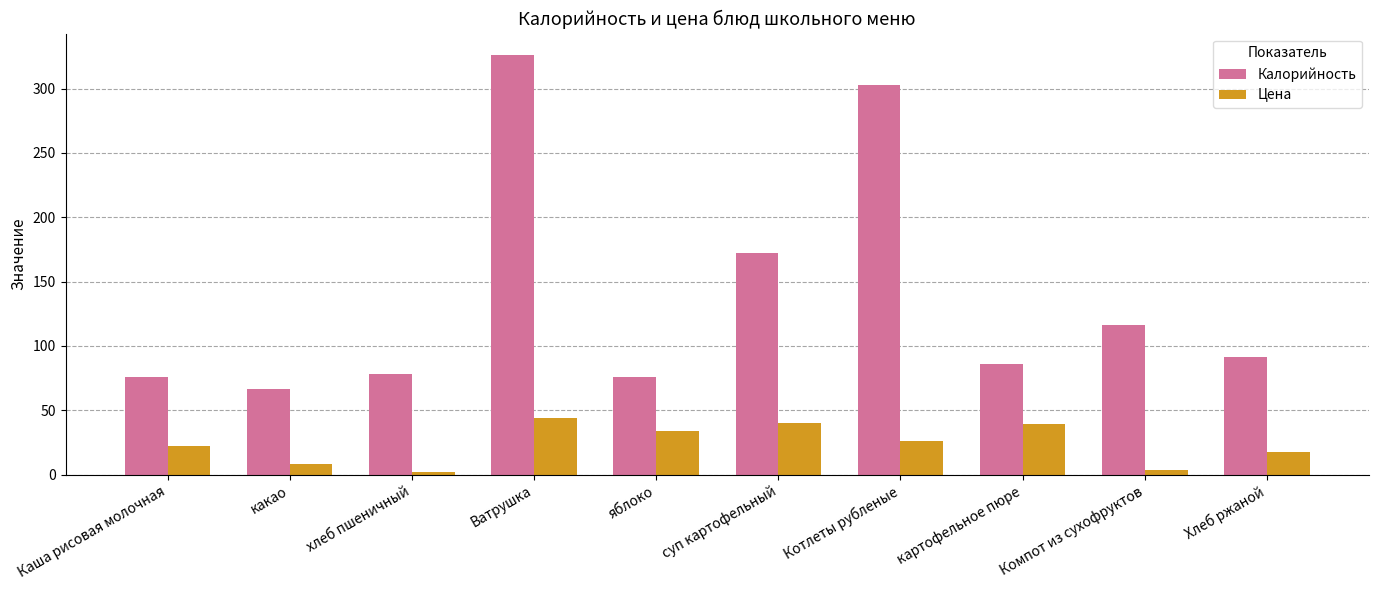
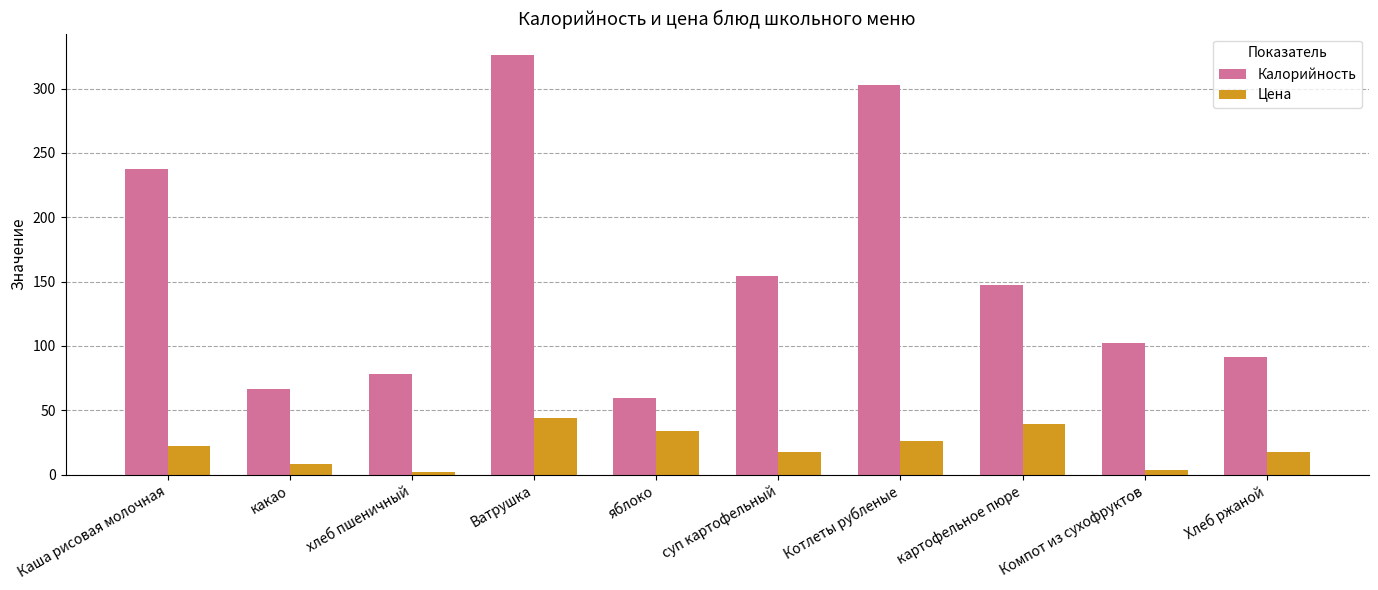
  {
    "Калорийность": {
-     "Каша рисовая молочная": 76,
+     "Каша рисовая молочная": 237,
      "какао": 67,
      "хлеб пшеничный": 79,
      "Ватрушка": 326,
-     "яблоко": 76,
-     "суп картофельный": 172,
+     "яблоко": 59,
+     "суп картофельный": 154,
      "Котлеты рубленые": 303,
-     "картофельное пюре": 86,
-     "Компот из сухофруктов": 116,
+     "картофельное пюре": 147,
+     "Компот из сухофруктов": 102,
      "Хлеб ржаной": 91
    },
    "Цена": {
      "Каша рисовая молочная": 22,
      "какао": 8,
      "хлеб пшеничный": 2,
      "Ватрушка": 44,
      "яблоко": 34,
-     "суп картофельный": 40,
+     "суп картофельный": 18,
      "Котлеты рубленые": 26,
      "картофельное пюре": 39,
      "Компот из сухофруктов": 4,
      "Хлеб ржаной": 17
    }
  }
